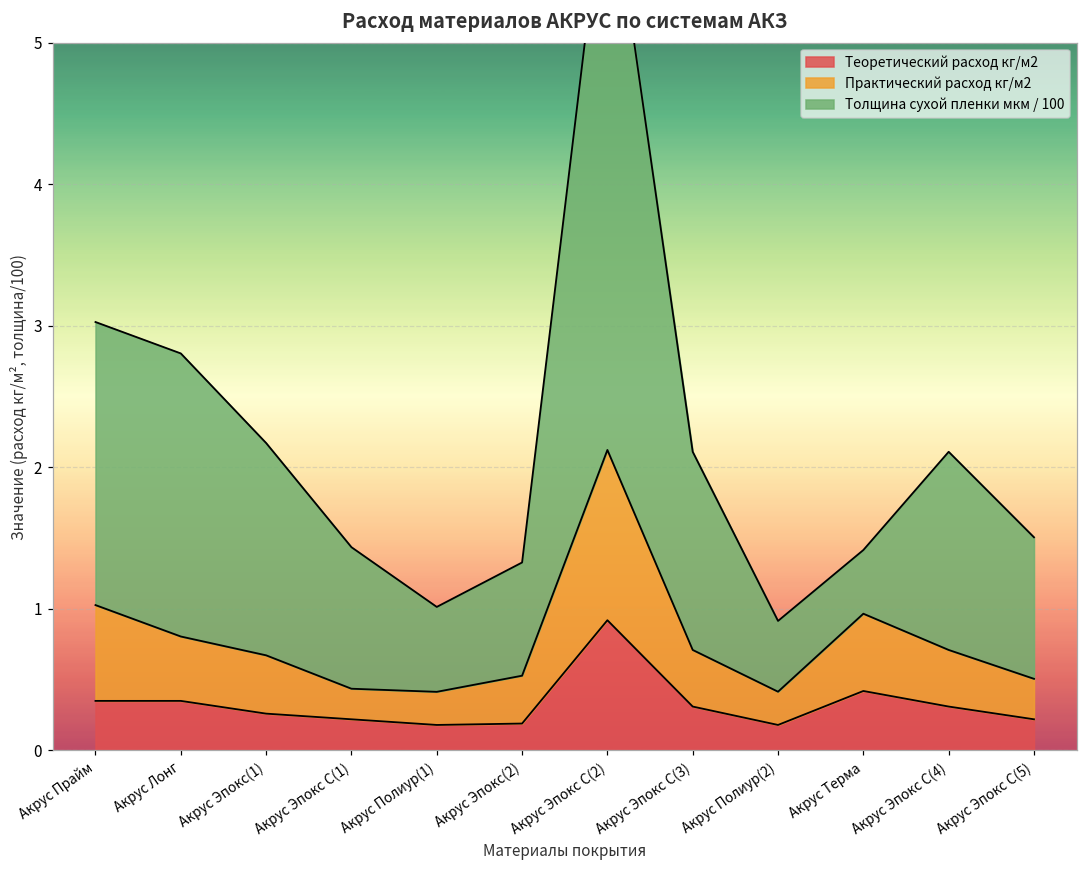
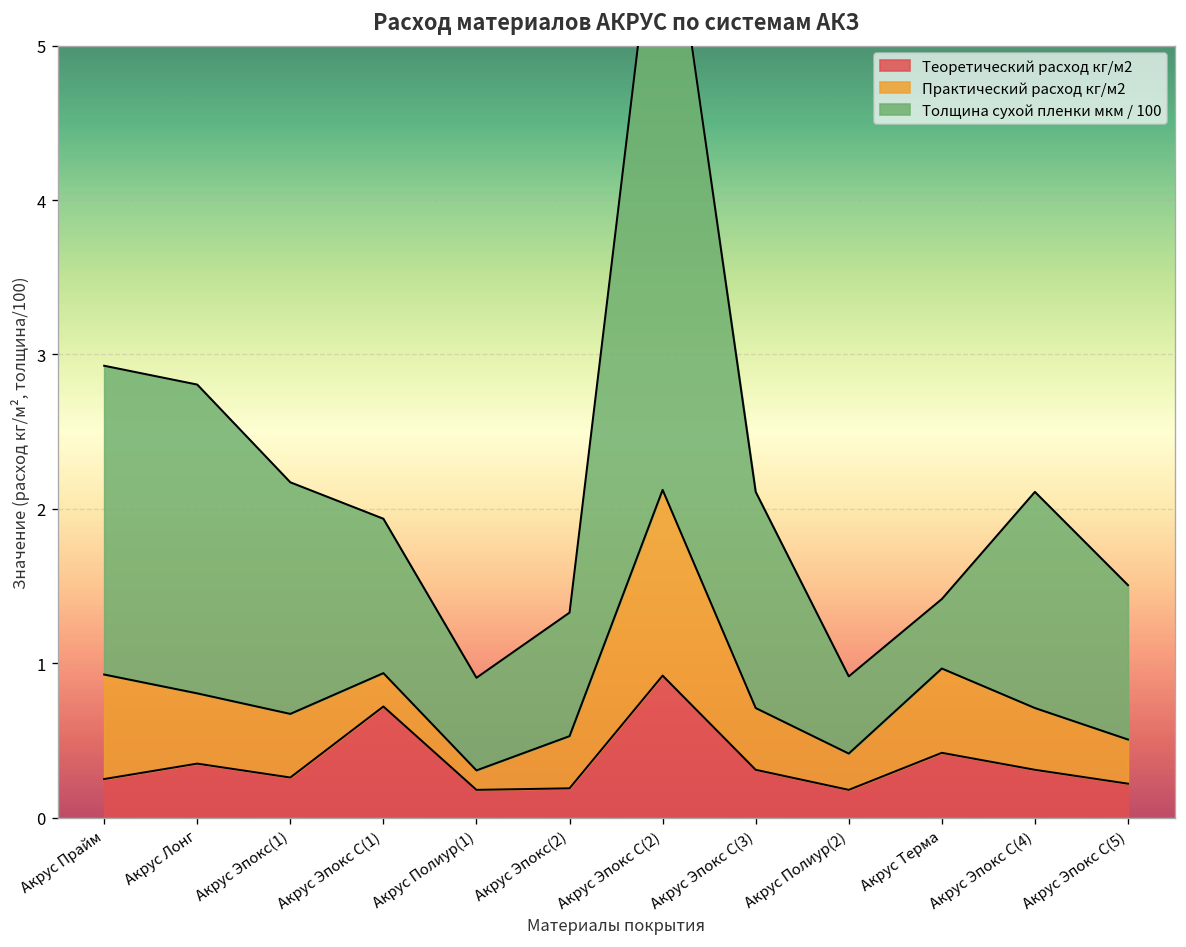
  {
    "Теоретический расход кг/м2": {
-     "Акрус Прайм": 0.35,
+     "Акрус Прайм": 0.25,
      "Акрус Лонг": 0.35,
      "Акрус Эпокс(1)": 0.26,
-     "Акрус Эпокс С(1)": 0.22,
+     "Акрус Эпокс С(1)": 0.72,
      "Акрус Полиур(1)": 0.18,
      "Акрус Эпокс(2)": 0.19,
      "Акрус Эпокс С(2)": 0.92,
      "Акрус Эпокс С(3)": 0.31,
      "Акрус Полиур(2)": 0.18,
      "Акрус Терма": 0.42,
      "Акрус Эпокс С(4)": 0.31,
      "Акрус Эпокс С(5)": 0.22
    },
    "Практический расход кг/м2": {
      "Акрус Прайм": 0.68,
      "Акрус Лонг": 0.45,
      "Акрус Эпокс(1)": 0.41,
      "Акрус Эпокс С(1)": 0.22,
-     "Акрус Полиур(1)": 0.23,
+     "Акрус Полиур(1)": 0.13,
      "Акрус Эпокс(2)": 0.34,
      "Акрус Эпокс С(2)": 1.20,
      "Акрус Эпокс С(3)": 0.40,
      "Акрус Полиур(2)": 0.24,
      "Акрус Терма": 0.55,
      "Акрус Эпокс С(4)": 0.40,
      "Акрус Эпокс С(5)": 0.29
    },
    "Толщина сухой пленки мкм / 100": {
      "Акрус Прайм": 2.00,
      "Акрус Лонг": 2.00,
      "Акрус Эпокс(1)": 1.50,
      "Акрус Эпокс С(1)": 1.00,
      "Акрус Полиур(1)": 0.60,
      "Акрус Эпокс(2)": 0.80,
      "Акрус Эпокс С(3)": 1.40,
      "Акрус Полиур(2)": 0.50,
      "Акрус Терма": 0.45,
      "Акрус Эпокс С(4)": 1.40,
      "Акрус Эпокс С(5)": 1.00
    }
  }
